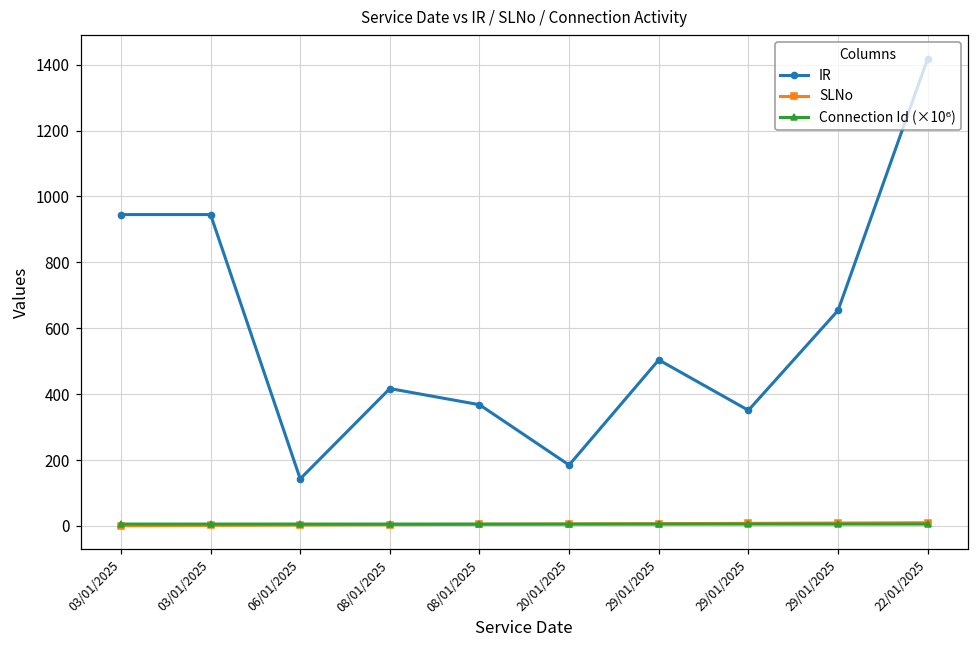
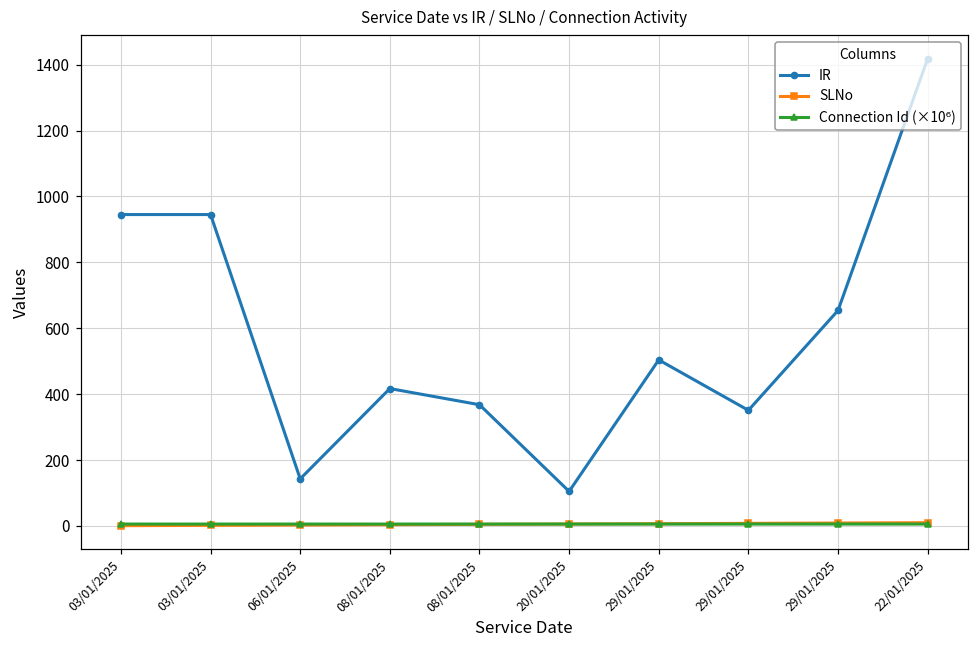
  {
    "IR": {
      "06/01/2025": 140,
-     "20/01/2025": 190
+     "20/01/2025": 110
    }
  }
